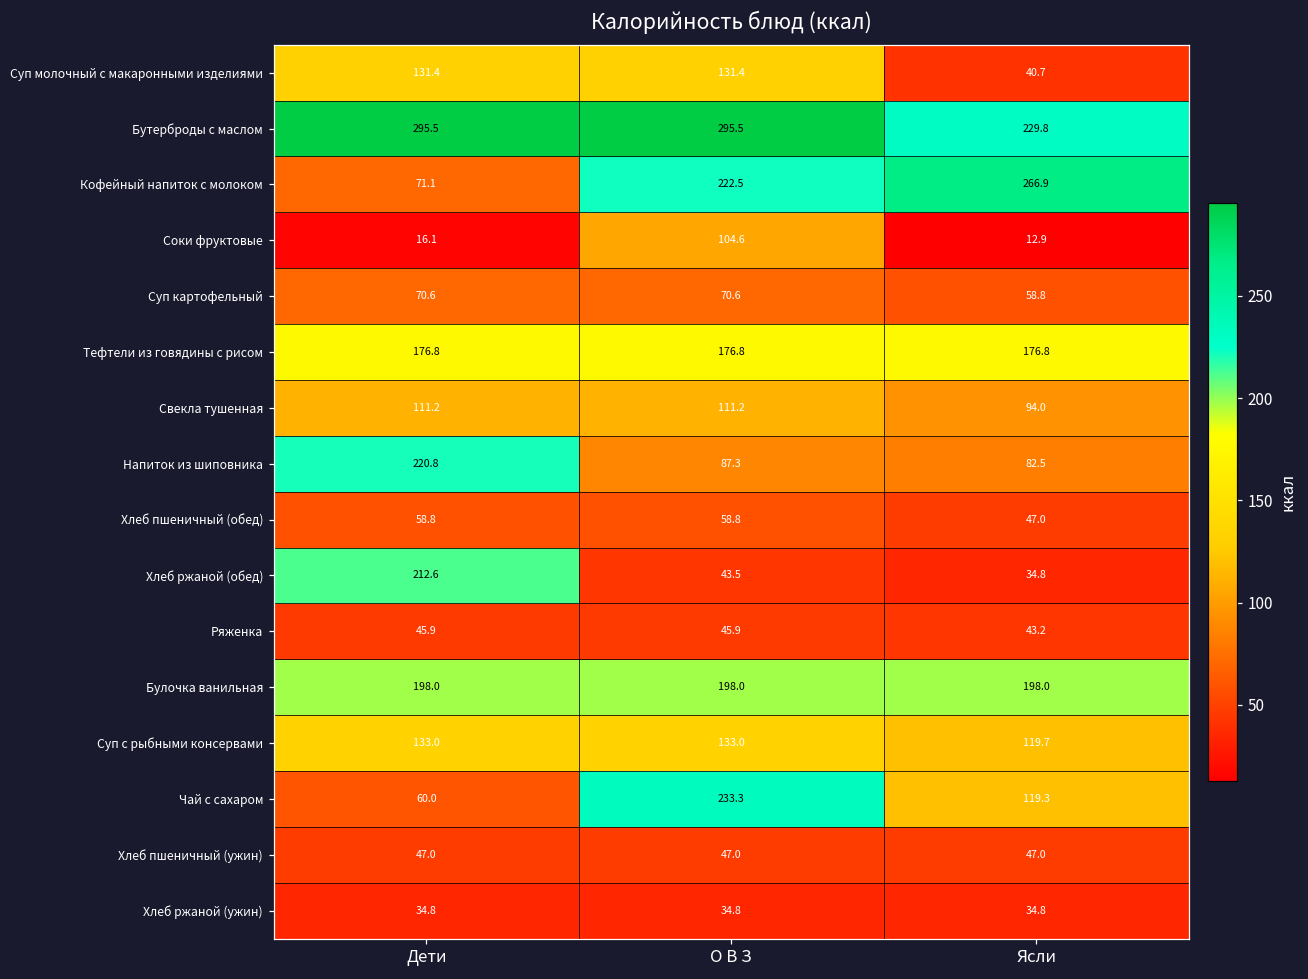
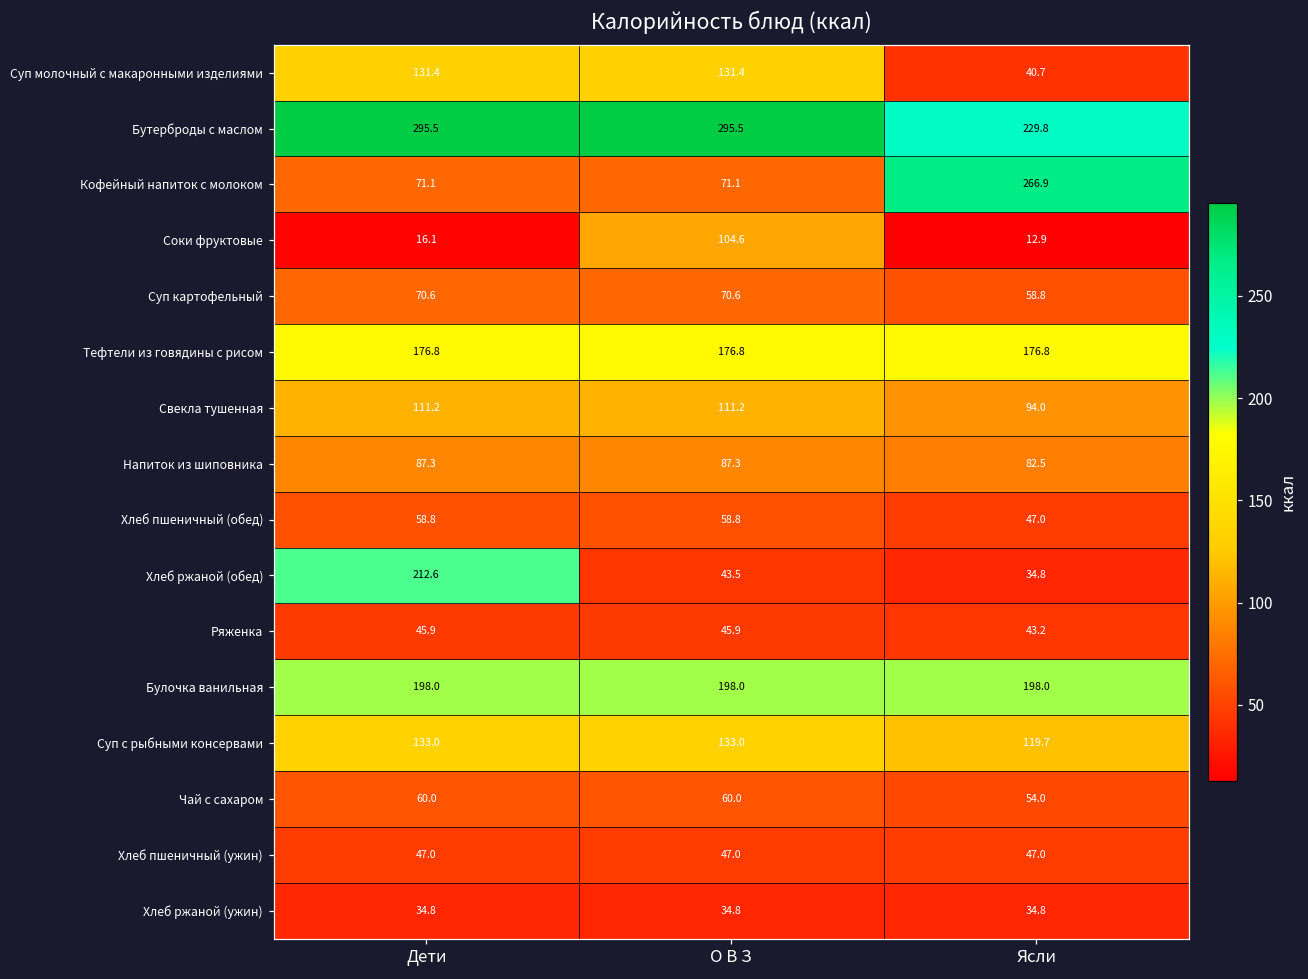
  {
    "Суп молочный с макаронными изделиями": {
      "Дети": 131.4,
      "О В З": 131.4,
      "Ясли": 40.7
    },
    "Бутерброды с маслом": {
      "Дети": 295.5,
      "О В З": 295.5,
      "Ясли": 229.8
    },
    "Кофейный напиток с молоком": {
      "Дети": 71.1,
-     "О В З": 222.5,
+     "О В З": 71.1,
      "Ясли": 266.9
    },
    "Соки фруктовые": {
      "Дети": 16.1,
      "О В З": 104.6,
      "Ясли": 12.9
    },
    "Суп картофельный": {
      "Дети": 70.6,
      "О В З": 70.6,
      "Ясли": 58.8
    },
    "Тефтели из говядины с рисом": {
      "Дети": 176.8,
      "О В З": 176.8,
      "Ясли": 176.8
    },
    "Свекла тушенная": {
      "Дети": 111.2,
      "О В З": 111.2,
      "Ясли": 94.0
    },
    "Напиток из шиповника": {
-     "Дети": 220.8,
+     "Дети": 87.3,
      "О В З": 87.3,
      "Ясли": 82.5
    },
    "Хлеб пшеничный (обед)": {
      "Дети": 58.8,
      "О В З": 58.8,
      "Ясли": 47.0
    },
    "Хлеб ржаной (обед)": {
      "Дети": 212.6,
      "О В З": 43.5,
      "Ясли": 34.8
    },
    "Ряженка": {
      "Дети": 45.9,
      "О В З": 45.9,
      "Ясли": 43.2
    },
    "Булочка ванильная": {
      "Дети": 198.0,
      "О В З": 198.0,
      "Ясли": 198.0
    },
    "Суп с рыбными консервами": {
      "Дети": 133.0,
      "О В З": 133.0,
      "Ясли": 119.7
    },
    "Чай с сахаром": {
      "Дети": 60.0,
-     "О В З": 233.3,
-     "Ясли": 119.3
+     "О В З": 60.0,
+     "Ясли": 54.0
    },
    "Хлеб пшеничный (ужин)": {
      "Дети": 47.0,
      "О В З": 47.0,
      "Ясли": 47.0
    },
    "Хлеб ржаной (ужин)": {
      "Дети": 34.8,
      "О В З": 34.8,
      "Ясли": 34.8
    }
  }
